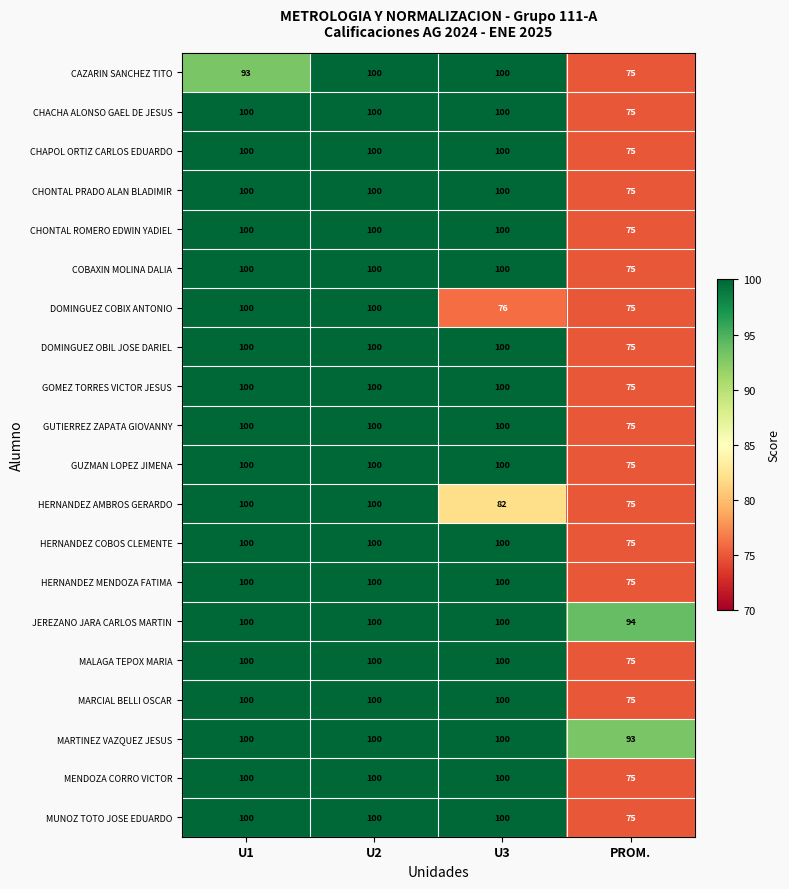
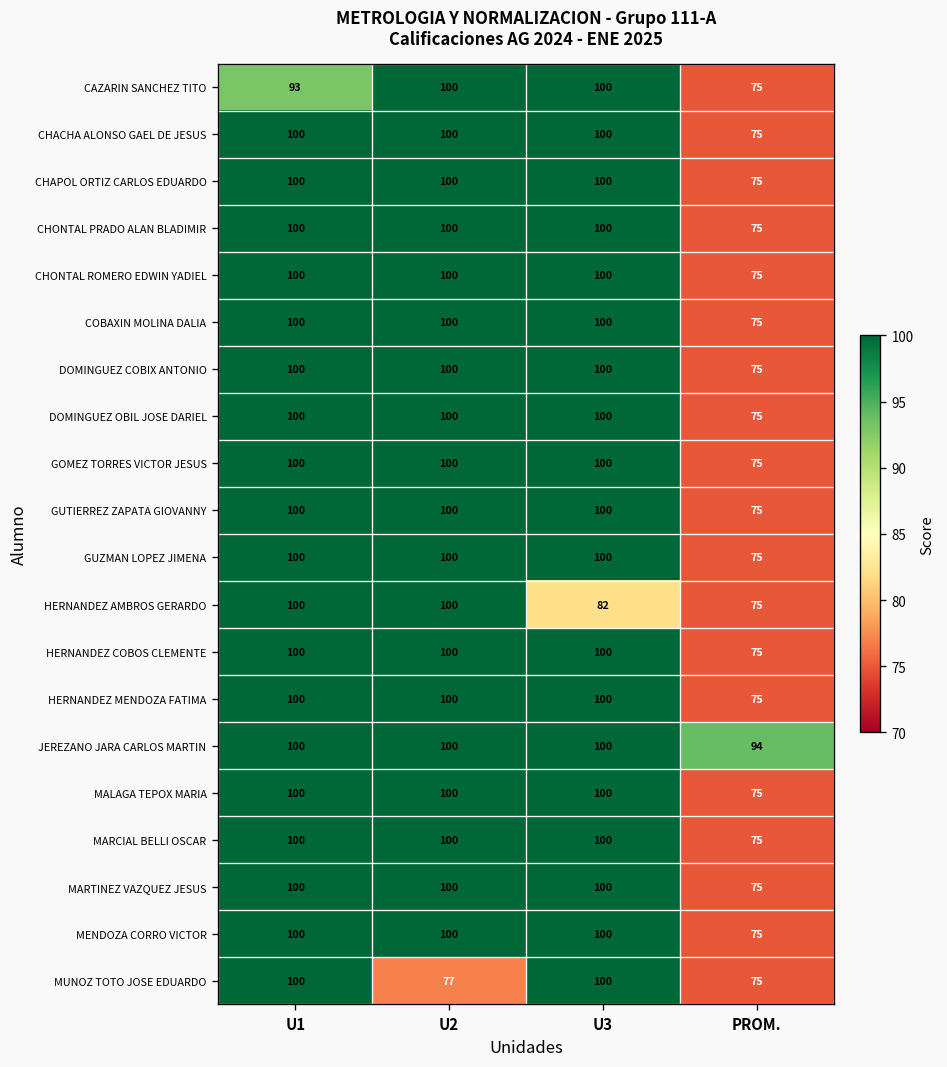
  {
    "CAZARIN SANCHEZ TITO": {
      "U1": 93,
      "U2": 100,
      "U3": 100,
      "PROM.": 75
    },
    "CHACHA ALONSO GAEL DE JESUS": {
      "U1": 100,
      "U2": 100,
      "U3": 100,
      "PROM.": 75
    },
    "CHAPOL ORTIZ CARLOS EDUARDO": {
      "U1": 100,
      "U2": 100,
      "U3": 100,
      "PROM.": 75
    },
    "CHONTAL PRADO ALAN BLADIMIR": {
      "U1": 100,
      "U2": 100,
      "U3": 100,
      "PROM.": 75
    },
    "CHONTAL ROMERO EDWIN YADIEL": {
      "U1": 100,
      "U2": 100,
      "U3": 100,
      "PROM.": 75
    },
    "COBAXIN MOLINA DALIA": {
      "U1": 100,
      "U2": 100,
      "U3": 100,
      "PROM.": 75
    },
    "DOMINGUEZ COBIX ANTONIO": {
      "U1": 100,
      "U2": 100,
-     "U3": 76,
+     "U3": 100,
      "PROM.": 75
    },
    "DOMINGUEZ OBIL JOSE DARIEL": {
      "U1": 100,
      "U2": 100,
      "U3": 100,
      "PROM.": 75
    },
    "GOMEZ TORRES VICTOR JESUS": {
      "U1": 100,
      "U2": 100,
      "U3": 100,
      "PROM.": 75
    },
    "GUTIERREZ ZAPATA GIOVANNY": {
      "U1": 100,
      "U2": 100,
      "U3": 100,
      "PROM.": 75
    },
    "GUZMAN LOPEZ JIMENA": {
      "U1": 100,
      "U2": 100,
      "U3": 100,
      "PROM.": 75
    },
    "HERNANDEZ AMBROS GERARDO": {
      "U1": 100,
      "U2": 100,
      "U3": 82,
      "PROM.": 75
    },
    "HERNANDEZ COBOS CLEMENTE": {
      "U1": 100,
      "U2": 100,
      "U3": 100,
      "PROM.": 75
    },
    "HERNANDEZ MENDOZA FATIMA": {
      "U1": 100,
      "U2": 100,
      "U3": 100,
      "PROM.": 75
    },
    "JEREZANO JARA CARLOS MARTIN": {
      "U1": 100,
      "U2": 100,
      "U3": 100,
      "PROM.": 94
    },
    "MALAGA TEPOX MARIA": {
      "U1": 100,
      "U2": 100,
      "U3": 100,
      "PROM.": 75
    },
    "MARCIAL BELLI OSCAR": {
      "U1": 100,
      "U2": 100,
      "U3": 100,
      "PROM.": 75
    },
    "MARTINEZ VAZQUEZ JESUS": {
      "U1": 100,
      "U2": 100,
      "U3": 100,
-     "PROM.": 93
+     "PROM.": 75
    },
    "MENDOZA CORRO VICTOR": {
      "U1": 100,
      "U2": 100,
      "U3": 100,
      "PROM.": 75
    },
    "MUNOZ TOTO JOSE EDUARDO": {
      "U1": 100,
-     "U2": 100,
+     "U2": 77,
      "U3": 100,
      "PROM.": 75
    }
  }
